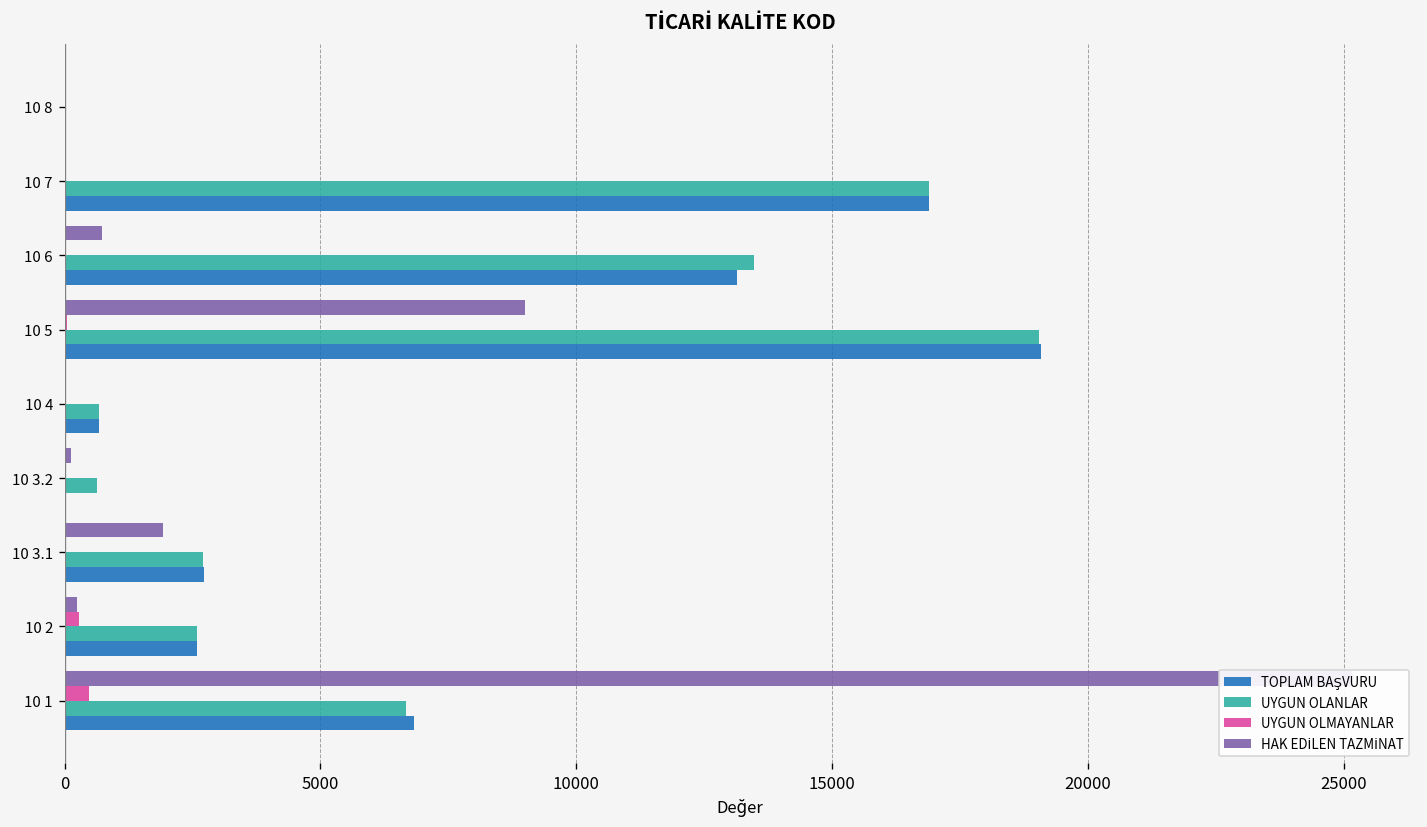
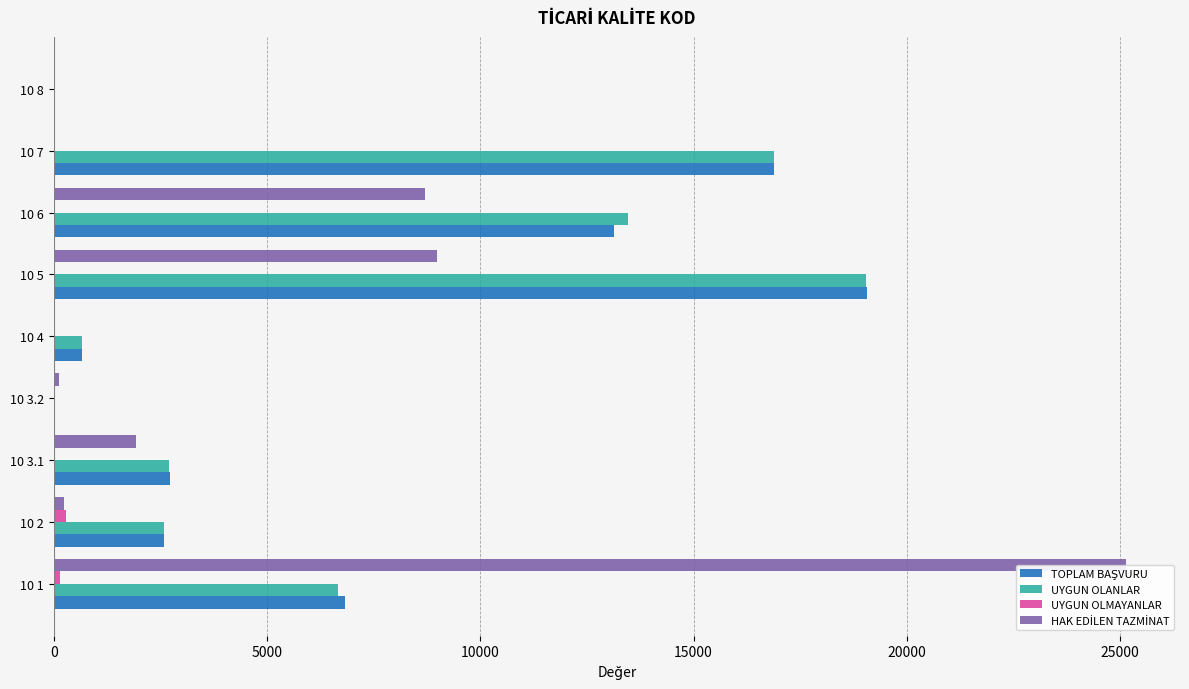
  {
    "TOPLAM BAŞVURU": {
      "10 8": 0,
      "10 7": 16900,
      "10 6": 13100,
      "10 5": 19100,
      "10 4": 700,
      "10 3.1": 2700,
      "10 2": 2600,
      "10 1": 6800
    },
    "UYGUN OLANLAR": {
      "10 8": 0,
      "10 7": 16900,
      "10 6": 13500,
      "10 5": 19000,
      "10 4": 700,
-     "10 3.2": 600,
+     "10 3.2": 0,
      "10 3.1": 2700,
      "10 2": 2600,
      "10 1": 6700
    },
    "UYGUN OLMAYANLAR": {
      "10 8": 0,
      "10 7": 0,
      "10 4": 0,
      "10 2": 300,
-     "10 1": 500
+     "10 1": 200
    },
    "HAK EDİLEN TAZMİNAT": {
      "10 8": 0,
      "10 7": 0,
-     "10 6": 700,
+     "10 6": 8700,
      "10 5": 9000,
      "10 4": 0,
      "10 3.2": 100,
      "10 3.1": 1900,
      "10 2": 200
    }
  }
